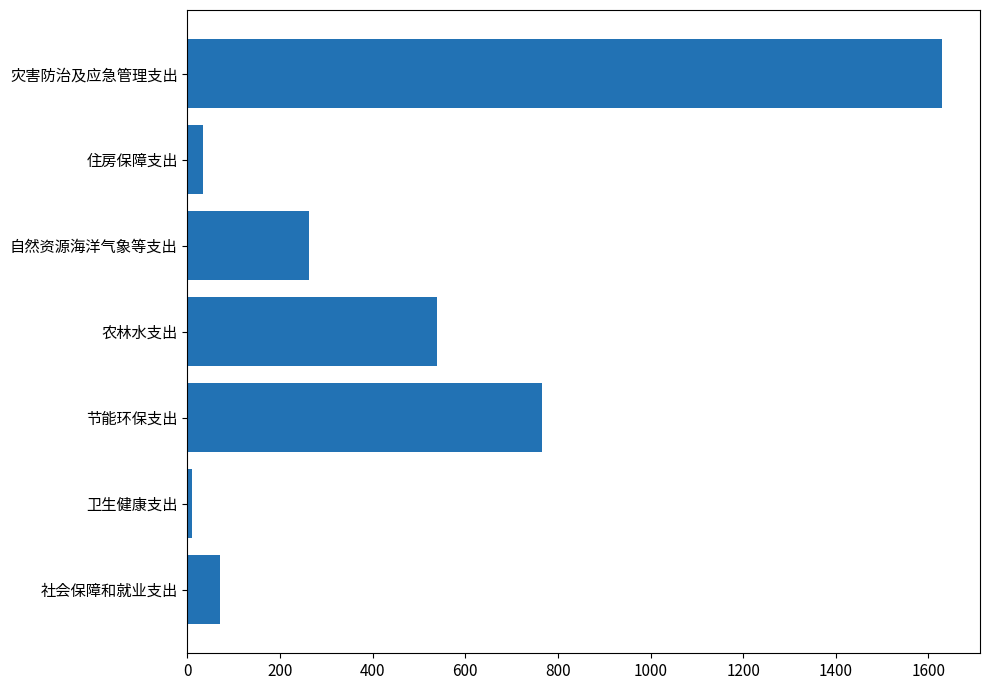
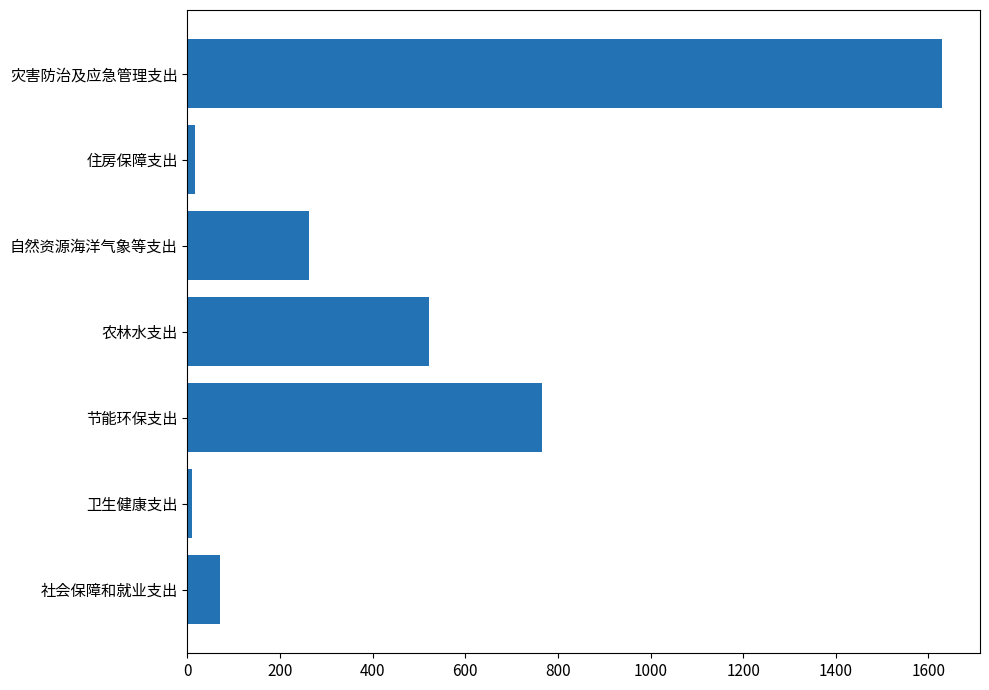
  {
    "灾害防治及应急管理支出": 1630,
-   "住房保障支出": 30,
+   "住房保障支出": 20,
    "自然资源海洋气象等支出": 260,
-   "农林水支出": 540,
+   "农林水支出": 520,
    "节能环保支出": 770,
    "卫生健康支出": 10,
    "社会保障和就业支出": 70
  }
